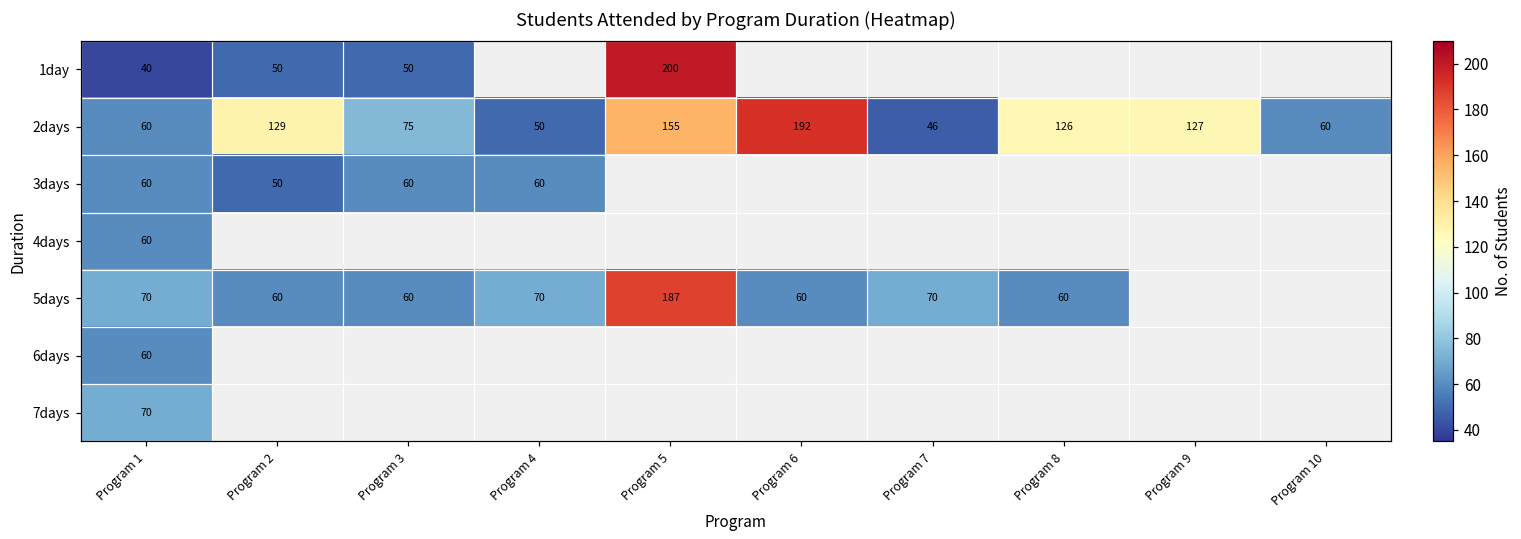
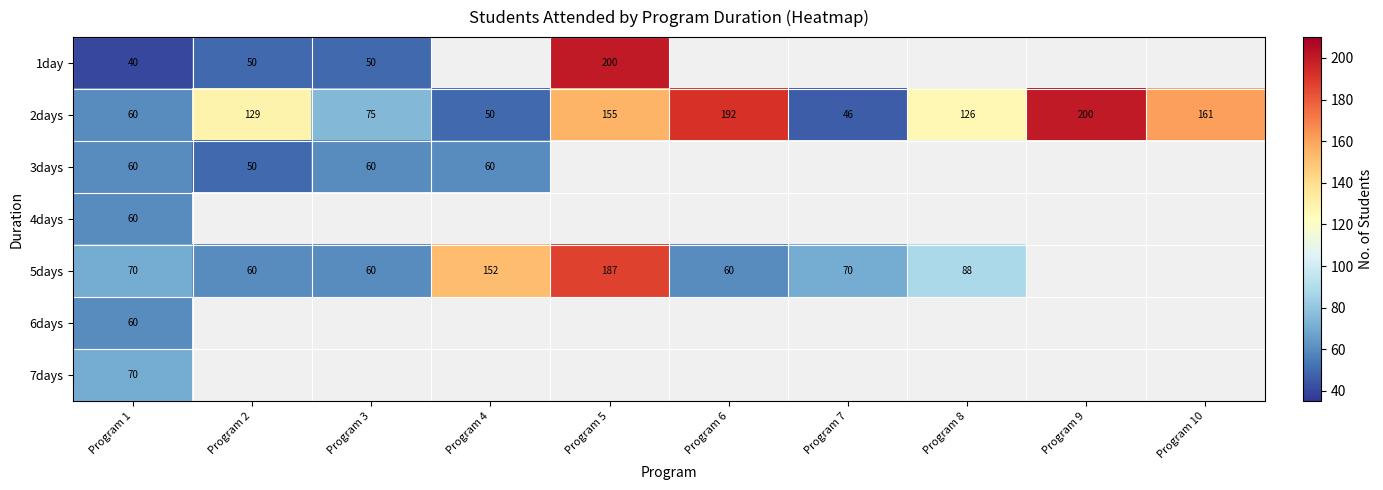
  {
    "1day": {
      "Program 1": 40,
      "Program 2": 50,
      "Program 3": 50,
      "Program 5": 200
    },
    "2days": {
      "Program 1": 60,
      "Program 2": 129,
      "Program 3": 75,
      "Program 4": 50,
      "Program 5": 155,
      "Program 6": 192,
      "Program 7": 46,
      "Program 8": 126,
-     "Program 9": 127,
-     "Program 10": 60
+     "Program 9": 200,
+     "Program 10": 161
    },
    "3days": {
      "Program 1": 60,
      "Program 2": 50,
      "Program 3": 60,
      "Program 4": 60
    },
    "4days": {
      "Program 1": 60
    },
    "5days": {
      "Program 1": 70,
      "Program 2": 60,
      "Program 3": 60,
-     "Program 4": 70,
+     "Program 4": 152,
      "Program 5": 187,
      "Program 6": 60,
      "Program 7": 70,
-     "Program 8": 60
+     "Program 8": 88
    },
    "6days": {
      "Program 1": 60
    },
    "7days": {
      "Program 1": 70
    }
  }
